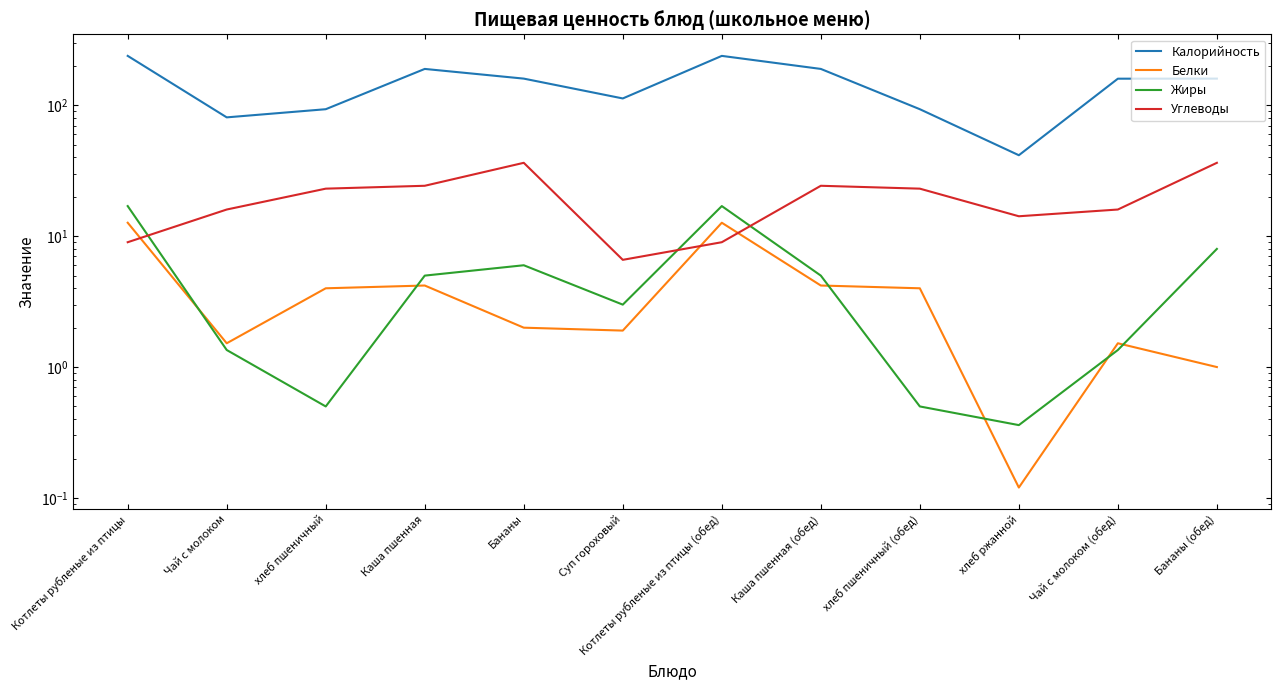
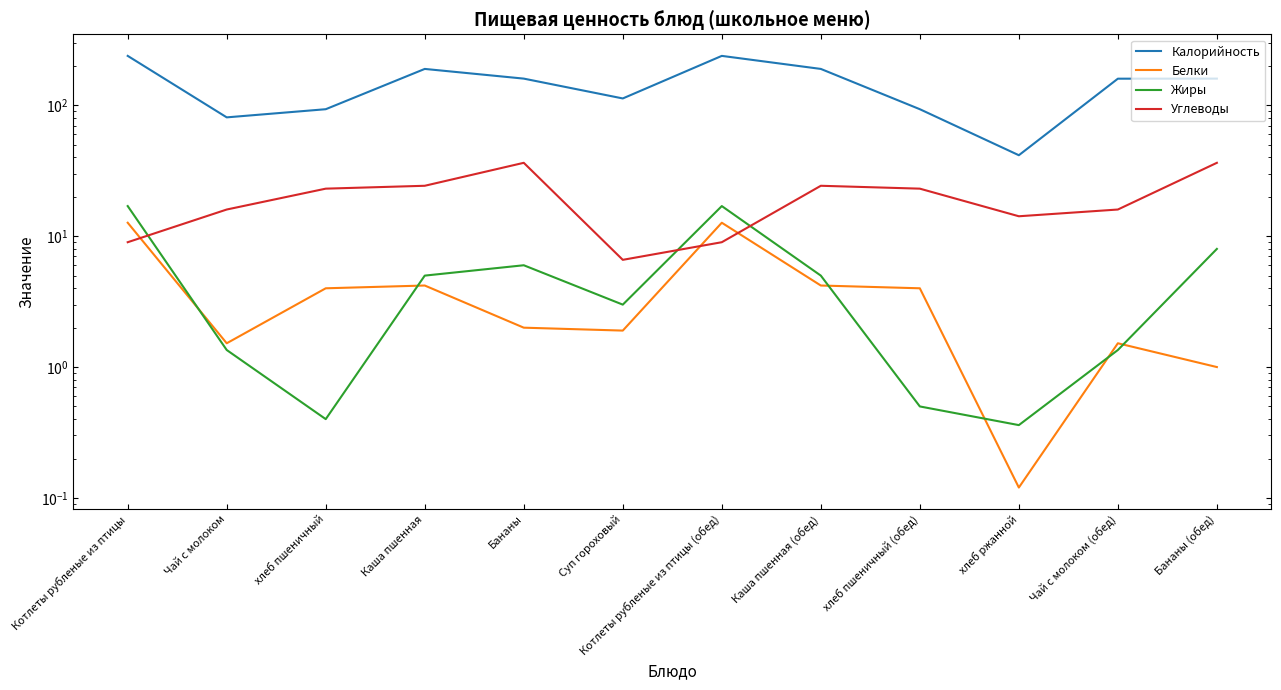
  {
    "Калорийность": {
      "Котлеты рубленые из птицы": 240,
      "Чай с молоком": 80,
      "хлеб пшеничный": 90,
      "Каша пшенная": 190,
      "Бананы": 160,
      "Суп гороховый": 110,
      "Котлеты рубленые из птицы (обед)": 240,
      "Каша пшенная (обед)": 190,
      "хлеб пшеничный (обед)": 90,
      "хлеб ржанной": 42,
      "Чай с молоком (обед)": 160
    },
    "Белки": {
      "Котлеты рубленые из птицы": 13,
      "Чай с молоком": 1.5,
      "хлеб пшеничный": 4.0,
      "Каша пшенная": 4.2,
      "Бананы": 2.0,
      "Суп гороховый": 1.9,
      "Котлеты рубленые из птицы (обед)": 13,
      "Каша пшенная (обед)": 4.2,
      "хлеб пшеничный (обед)": 4.0,
      "хлеб ржанной": 0.12,
      "Чай с молоком (обед)": 1.5,
      "Бананы (обед)": 1.0
    },
    "Жиры": {
      "Котлеты рубленые из птицы": 17,
      "Чай с молоком": 1.4,
-     "хлеб пшеничный": 0.5,
+     "хлеб пшеничный": 0.4,
      "Каша пшенная": 5.0,
      "Бананы": 6,
      "Суп гороховый": 3.0,
      "Котлеты рубленые из птицы (обед)": 17,
      "Каша пшенная (обед)": 5.0,
      "хлеб пшеничный (обед)": 0.5,
      "хлеб ржанной": 0.36,
      "Чай с молоком (обед)": 1.4,
      "Бананы (обед)": 8
    },
    "Углеводы": {
      "Котлеты рубленые из птицы": 9,
      "Чай с молоком": 16,
      "хлеб пшеничный": 23,
      "Каша пшенная": 24,
      "Бананы": 36,
      "Суп гороховый": 7,
      "Котлеты рубленые из птицы (обед)": 9,
      "Каша пшенная (обед)": 24,
      "хлеб пшеничный (обед)": 23,
      "хлеб ржанной": 14,
      "Чай с молоком (обед)": 16,
      "Бананы (обед)": 36
    }
  }
